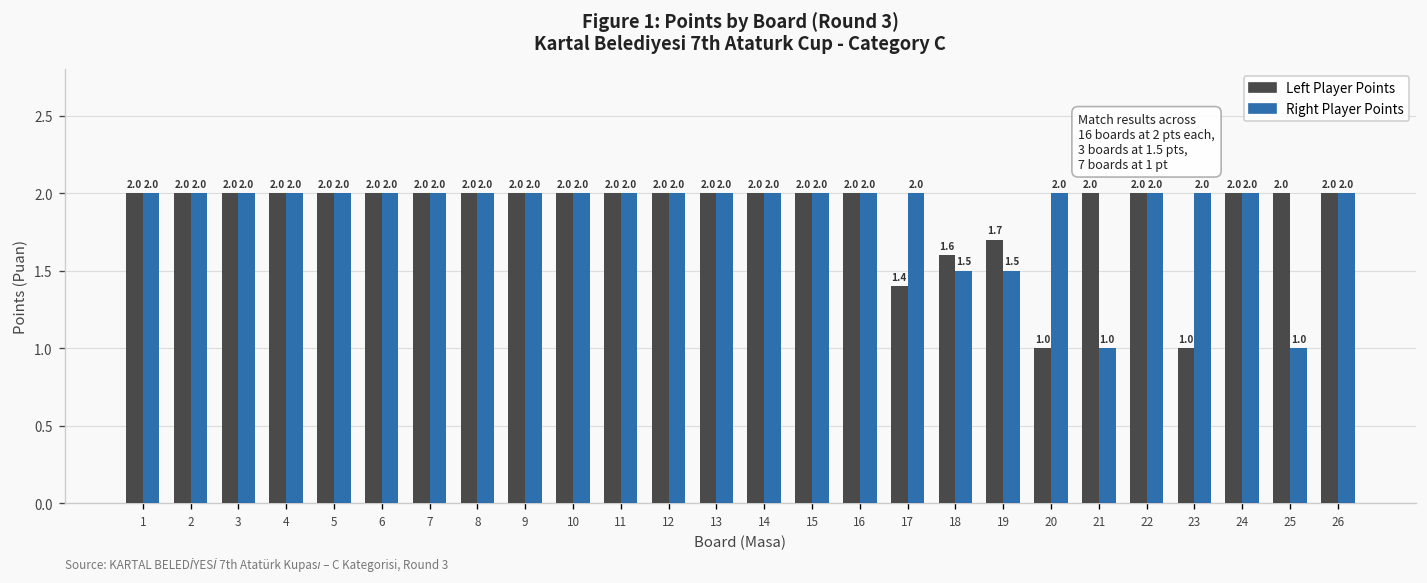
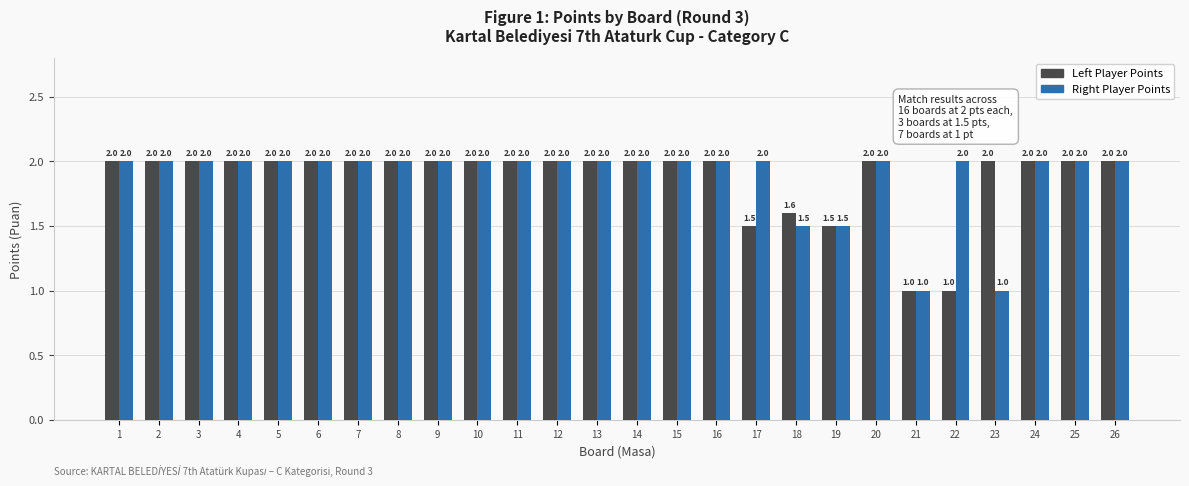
  {
    "Left Player Points": {
      "1": 2.0,
      "2": 2.0,
      "3": 2.0,
      "4": 2.0,
      "5": 2.0,
      "6": 2.0,
      "7": 2.0,
      "8": 2.0,
      "9": 2.0,
      "10": 2.0,
      "11": 2.0,
      "12": 2.0,
      "13": 2.0,
      "14": 2.0,
      "15": 2.0,
      "16": 2.0,
-     "17": 1.4,
+     "17": 1.5,
      "18": 1.6,
-     "19": 1.7,
-     "20": 1.0,
-     "21": 2.0,
-     "22": 2.0,
-     "23": 1.0,
+     "19": 1.5,
+     "20": 2.0,
+     "21": 1.0,
+     "22": 1.0,
+     "23": 2.0,
      "24": 2.0,
      "25": 2.0,
      "26": 2.0
    },
    "Right Player Points": {
      "1": 2.0,
      "2": 2.0,
      "3": 2.0,
      "4": 2.0,
      "5": 2.0,
      "6": 2.0,
      "7": 2.0,
      "8": 2.0,
      "9": 2.0,
      "10": 2.0,
      "11": 2.0,
      "12": 2.0,
      "13": 2.0,
      "14": 2.0,
      "15": 2.0,
      "16": 2.0,
      "17": 2.0,
      "18": 1.5,
      "19": 1.5,
      "20": 2.0,
      "21": 1.0,
      "22": 2.0,
-     "23": 2.0,
+     "23": 1.0,
      "24": 2.0,
-     "25": 1.0,
+     "25": 2.0,
      "26": 2.0
    }
  }
